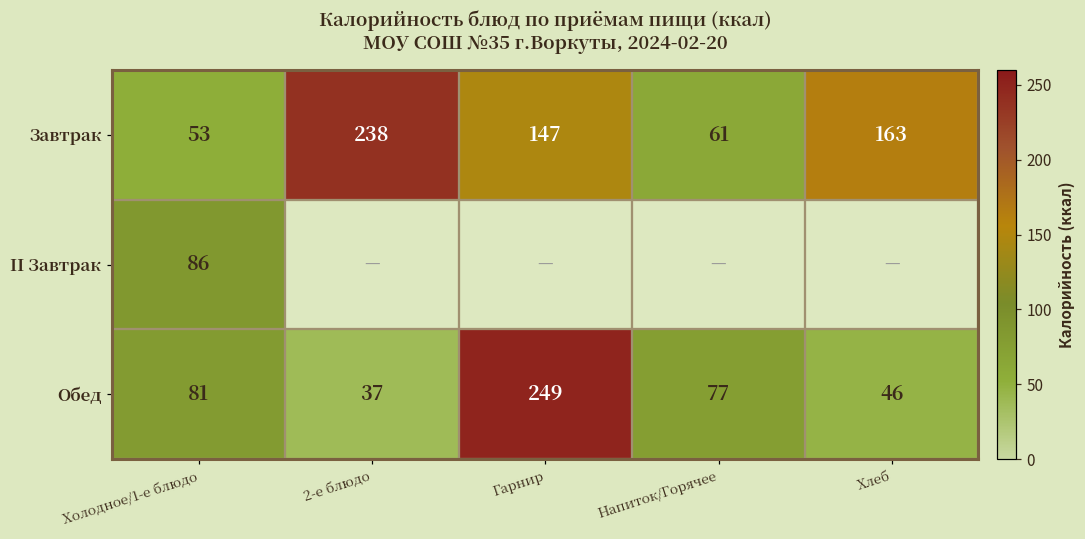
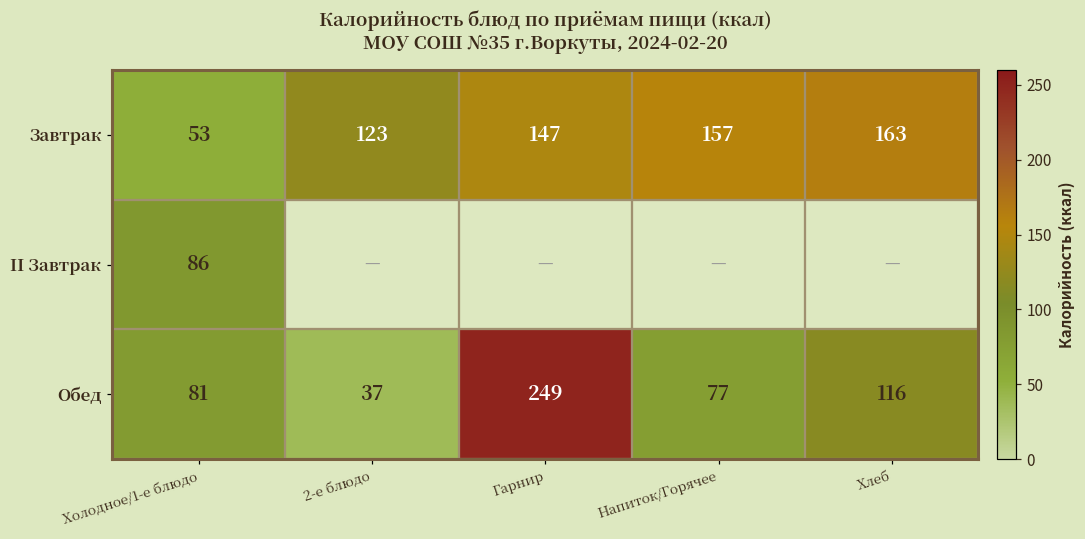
  {
    "Завтрак": {
      "Холодное/1-е блюдо": 53,
-     "2-е блюдо": 238,
+     "2-е блюдо": 123,
      "Гарнир": 147,
-     "Напиток/Горячее": 61,
+     "Напиток/Горячее": 157,
      "Хлеб": 163
    },
    "II Завтрак": {
      "Холодное/1-е блюдо": 86
    },
    "Обед": {
      "Холодное/1-е блюдо": 81,
      "2-е блюдо": 37,
      "Гарнир": 249,
      "Напиток/Горячее": 77,
-     "Хлеб": 46
+     "Хлеб": 116
    }
  }
